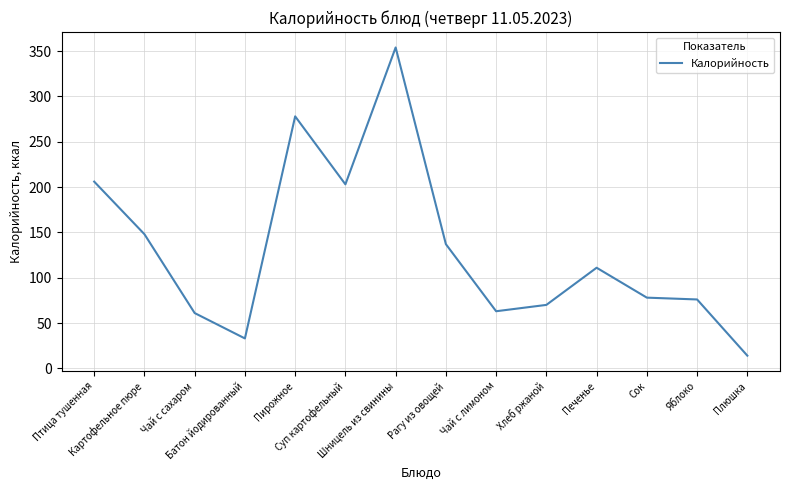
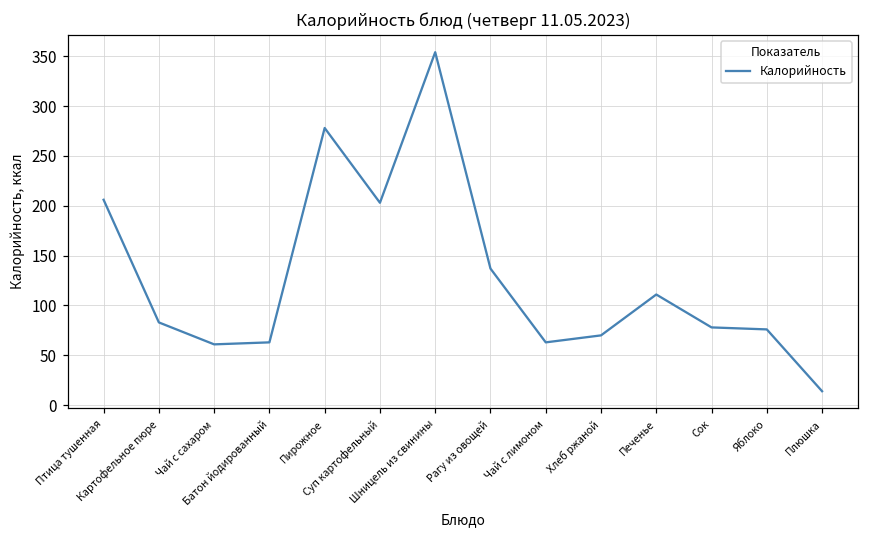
  {
    "Птица тушенная": 210,
-   "Картофельное пюре": 150,
+   "Картофельное пюре": 80,
    "Чай с сахаром": 60,
-   "Батон йодированный": 30,
+   "Батон йодированный": 60,
    "Пирожное": 280,
    "Суп картофельный": 200,
    "Шницель из свинины": 350,
    "Рагу из овощей": 140,
    "Чай с лимоном": 60,
    "Хлеб ржаной": 70,
    "Печенье": 110,
    "Сок": 80,
    "Яблоко": 80,
    "Плюшка": 10
  }
